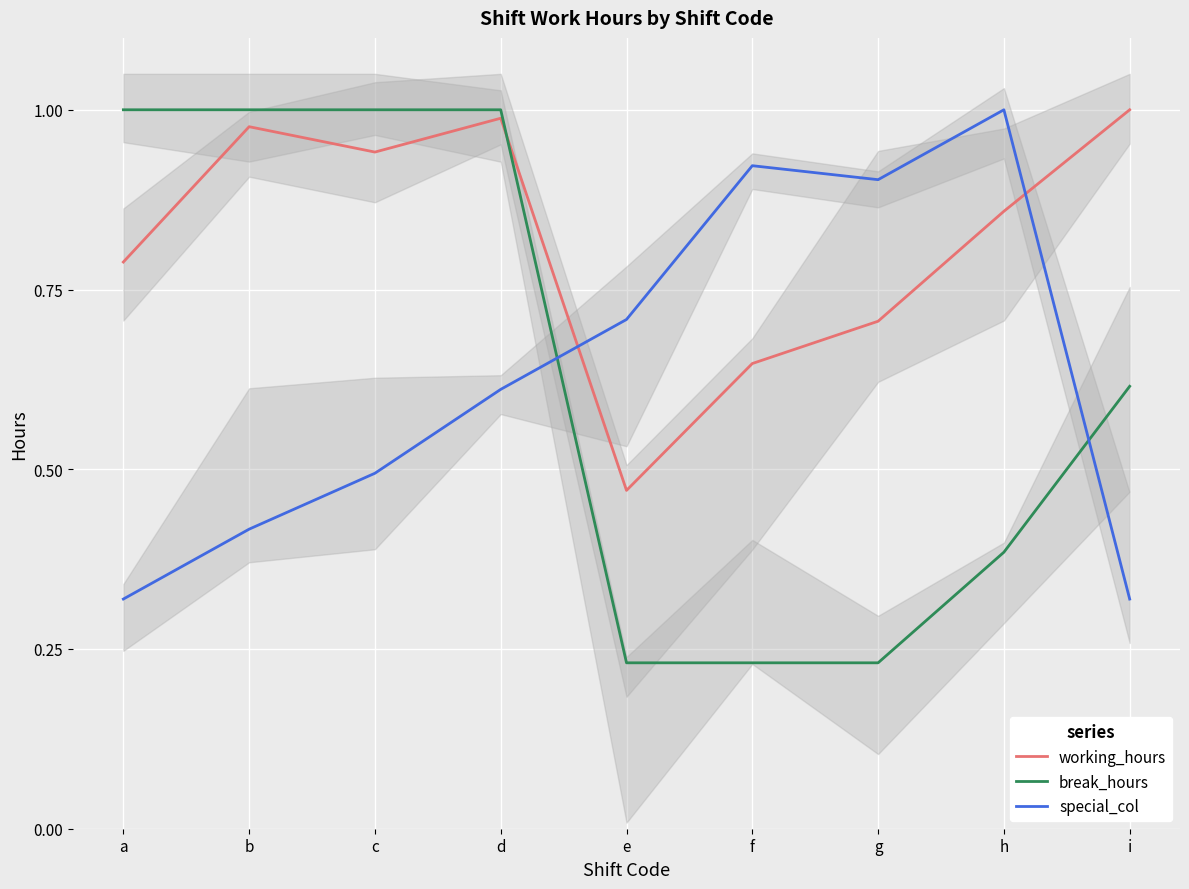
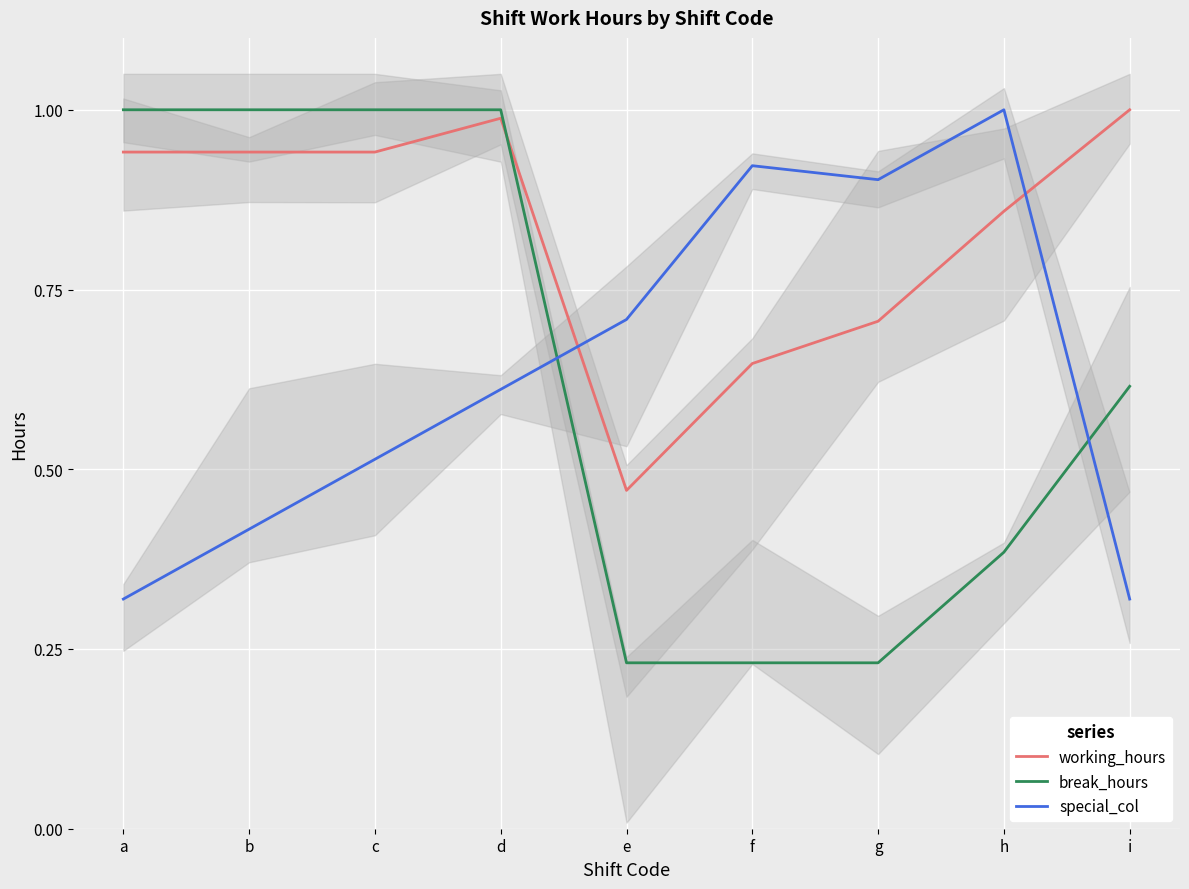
  {
    "working_hours": {
-     "a": 0.79,
-     "b": 0.98,
+     "a": 0.94,
+     "b": 0.94,
      "c": 0.94,
      "d": 0.99,
      "e": 0.47,
      "f": 0.65,
      "g": 0.71,
      "h": 0.86,
      "i": 1.00
    },
    "break_hours": {
      "a": 1.00,
      "c": 1.00,
      "d": 1.00,
      "e": 0.23,
      "f": 0.23,
      "g": 0.23,
      "h": 0.38,
      "i": 0.62
    },
    "special_col": {
      "a": 0.32,
      "b": 0.42,
-     "c": 0.49,
+     "c": 0.51,
      "d": 0.61,
      "e": 0.71,
      "f": 0.92,
      "g": 0.90,
      "h": 1.00,
      "i": 0.32
    }
  }
